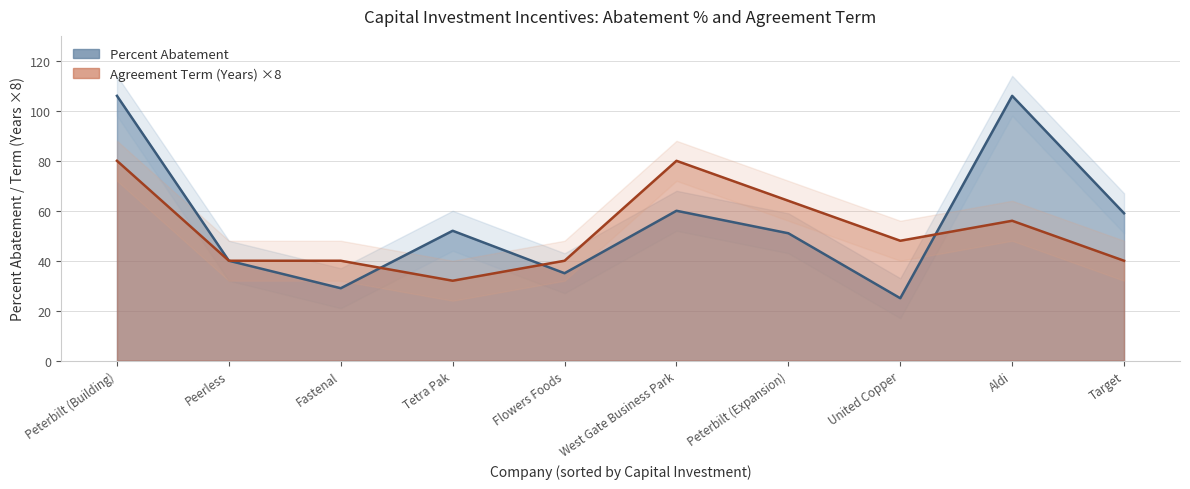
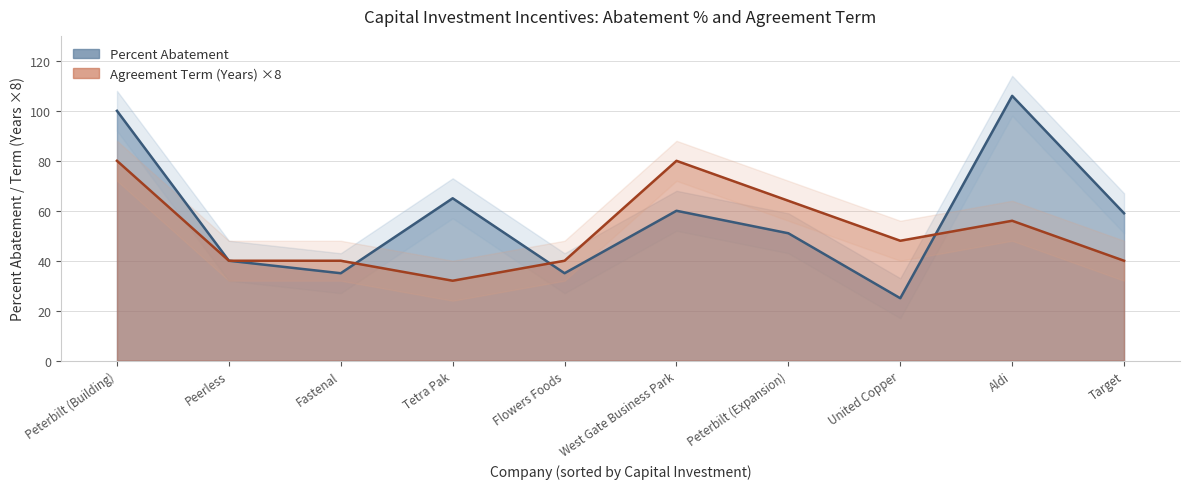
  {
    "Percent Abatement": {
-     "Peterbilt (Building)": 106,
-     "Fastenal": 29,
-     "Tetra Pak": 52,
+     "Peterbilt (Building)": 100,
+     "Fastenal": 35,
+     "Tetra Pak": 65,
      "Flowers Foods": 35,
      "West Gate Business Park": 60,
      "Peterbilt (Expansion)": 51,
      "United Copper": 25,
      "Aldi": 106,
      "Target": 59
    },
    "Agreement Term (Years) ×8": {
      "Peterbilt (Building)": 80,
      "Fastenal": 40,
      "Tetra Pak": 32,
      "Flowers Foods": 40,
      "West Gate Business Park": 80,
      "Peterbilt (Expansion)": 64,
      "United Copper": 48,
      "Aldi": 56,
      "Target": 40
    }
  }
